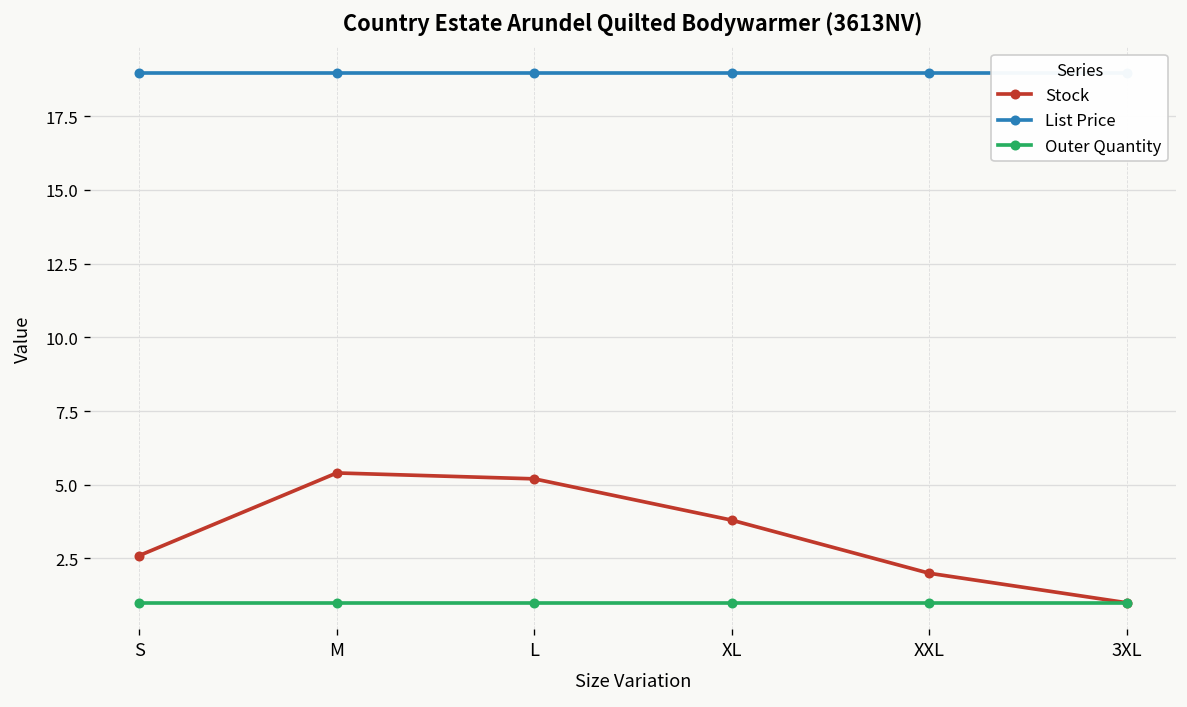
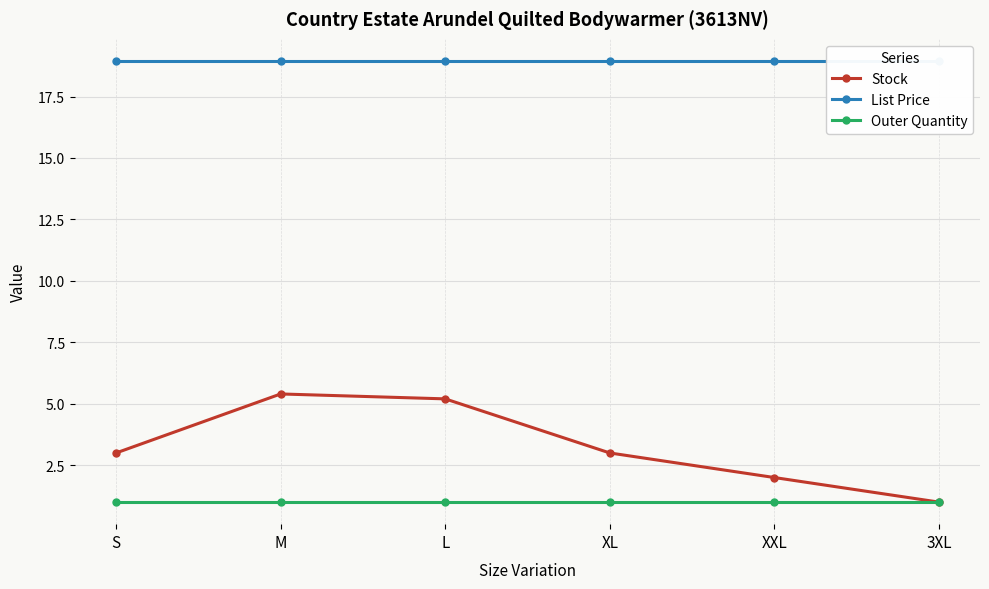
  {
    "Stock": {
-     "S": 2.6,
+     "S": 3.0,
      "M": 5.4,
      "L": 5.2,
-     "XL": 3.8,
+     "XL": 3.0,
      "XXL": 2.0
    },
    "List Price": {
      "S": 19.0,
      "M": 19.0,
      "L": 19.0,
      "XL": 19.0,
      "XXL": 19.0
    },
    "Outer Quantity": {
      "S": 1.0,
      "M": 1.0,
      "L": 1.0,
      "XL": 1.0,
      "XXL": 1.0
    }
  }
